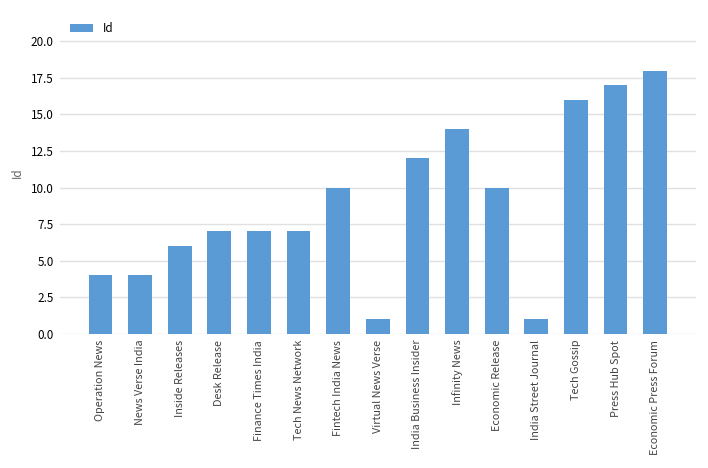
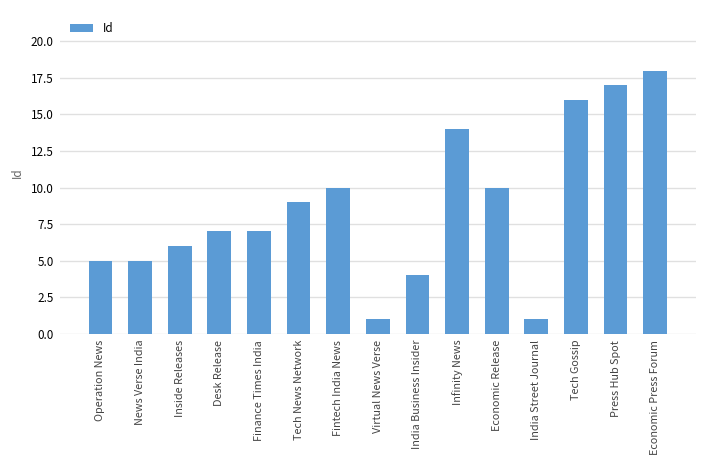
  {
-   "Operation News": 4,
-   "News Verse India": 4,
+   "Operation News": 5,
+   "News Verse India": 5,
    "Inside Releases": 6,
    "Desk Release": 7,
    "Finance Times India": 7,
-   "Tech News Network": 7,
+   "Tech News Network": 9,
    "Fintech India News": 10,
    "Virtual News Verse": 1,
-   "India Business Insider": 12,
+   "India Business Insider": 4,
    "Infinity News": 14,
    "Economic Release": 10,
    "India Street Journal": 1,
    "Tech Gossip": 16,
    "Press Hub Spot": 17,
    "Economic Press Forum": 18
  }
